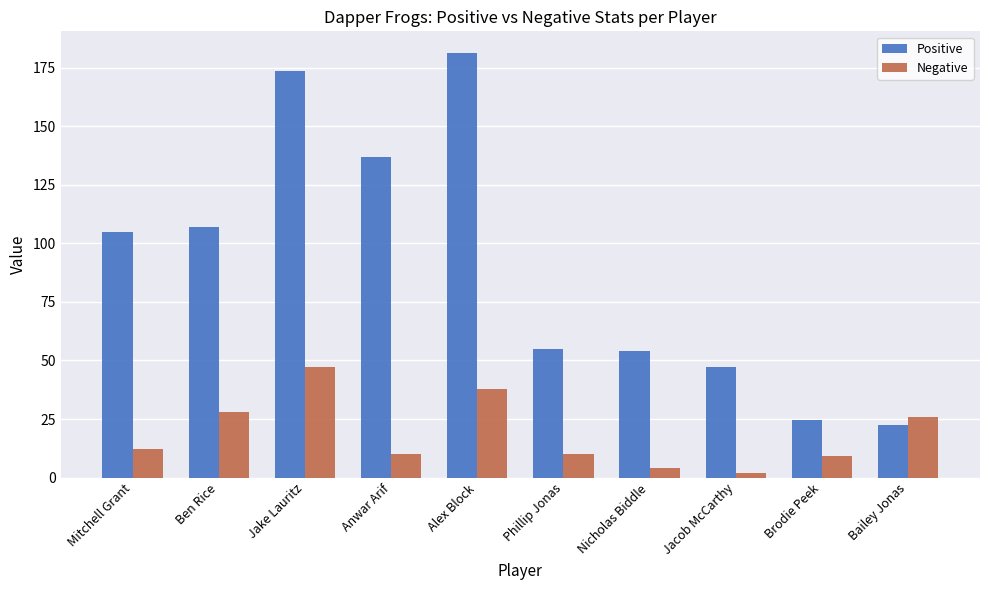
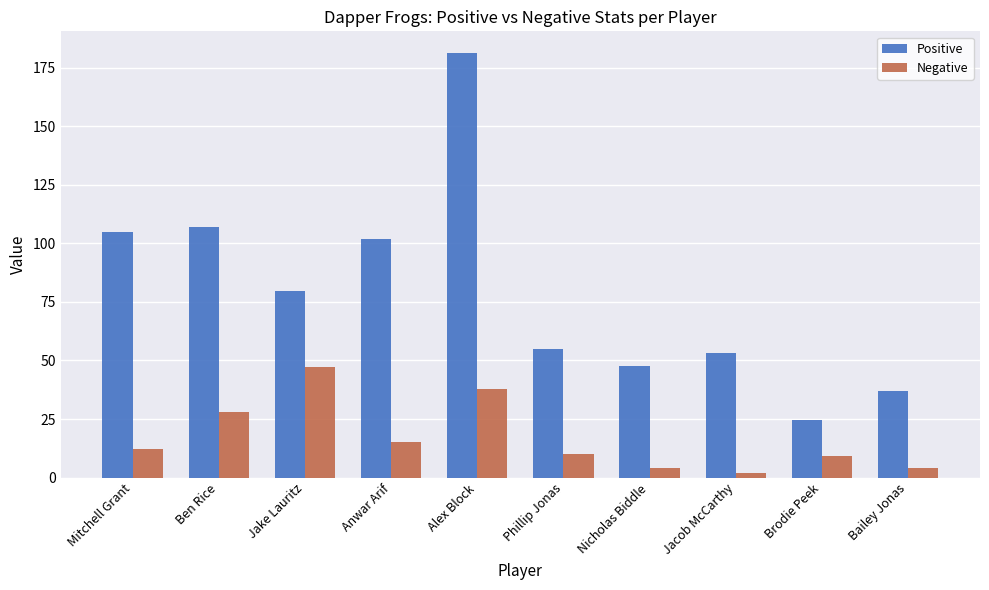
  {
    "Positive": {
      "Mitchell Grant": 105,
      "Ben Rice": 107,
-     "Jake Lauritz": 174,
-     "Anwar Arif": 137,
+     "Jake Lauritz": 80,
+     "Anwar Arif": 102,
      "Alex Block": 182,
      "Phillip Jonas": 55,
-     "Nicholas Biddle": 54,
-     "Jacob McCarthy": 47,
+     "Nicholas Biddle": 48,
+     "Jacob McCarthy": 53,
      "Brodie Peek": 25,
-     "Bailey Jonas": 23
+     "Bailey Jonas": 37
    },
    "Negative": {
      "Mitchell Grant": 12,
      "Ben Rice": 28,
      "Jake Lauritz": 47,
-     "Anwar Arif": 10,
+     "Anwar Arif": 15,
      "Alex Block": 38,
      "Phillip Jonas": 10,
      "Nicholas Biddle": 4,
      "Jacob McCarthy": 2,
      "Brodie Peek": 9,
-     "Bailey Jonas": 26
+     "Bailey Jonas": 4
    }
  }
